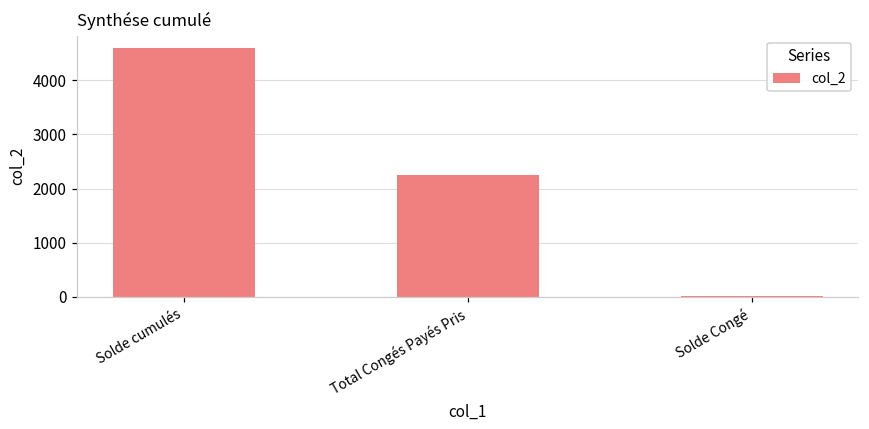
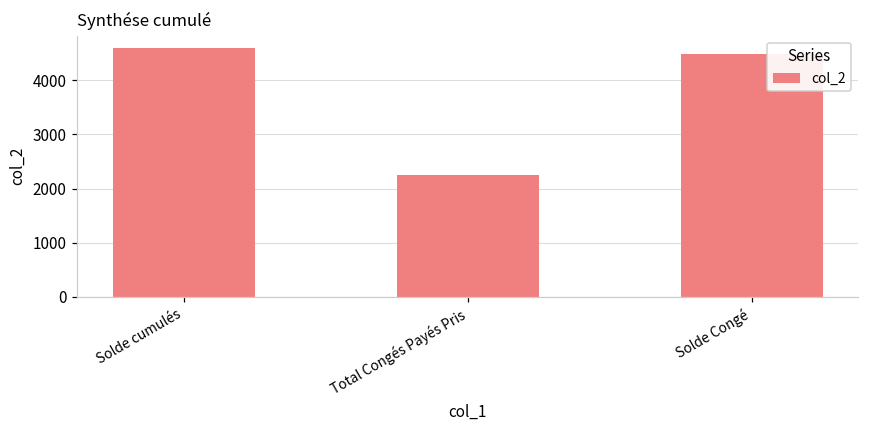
  {
    "Solde cumulés": 4600,
    "Total Congés Payés Pris": 2300,
-   "Solde Congé": 0
+   "Solde Congé": 4500
  }
